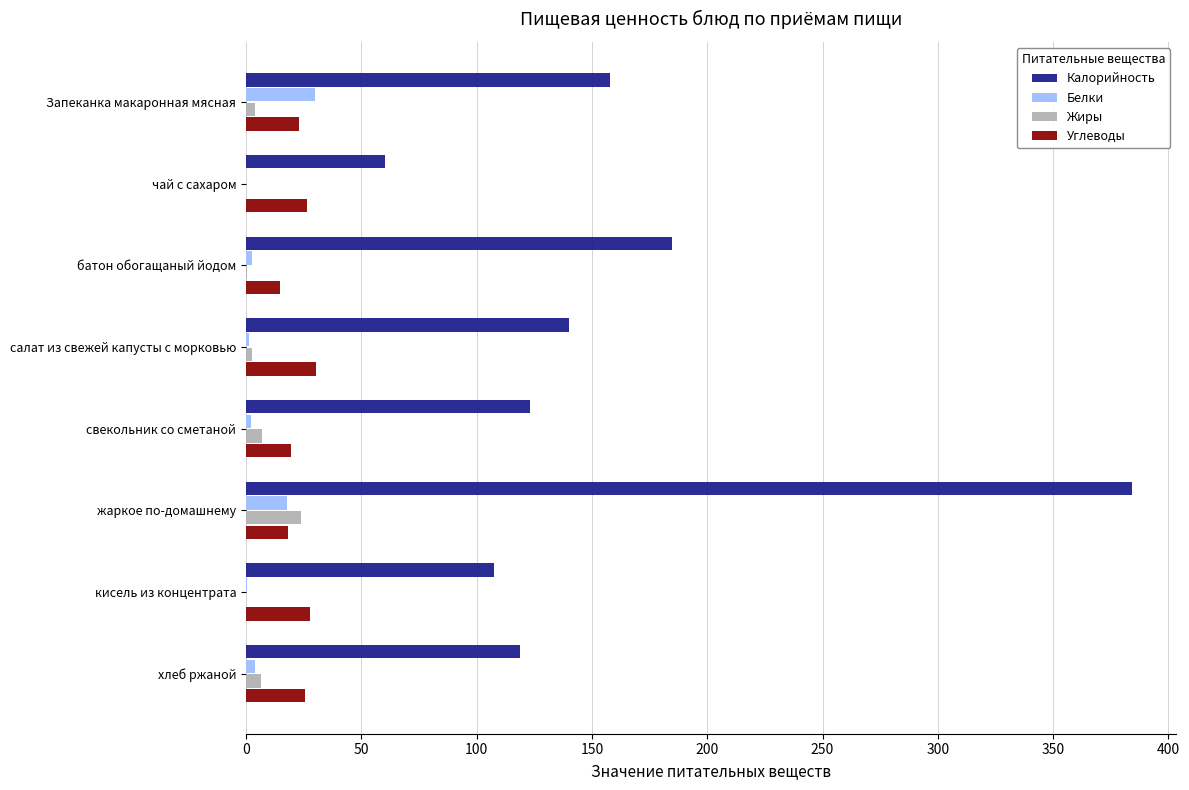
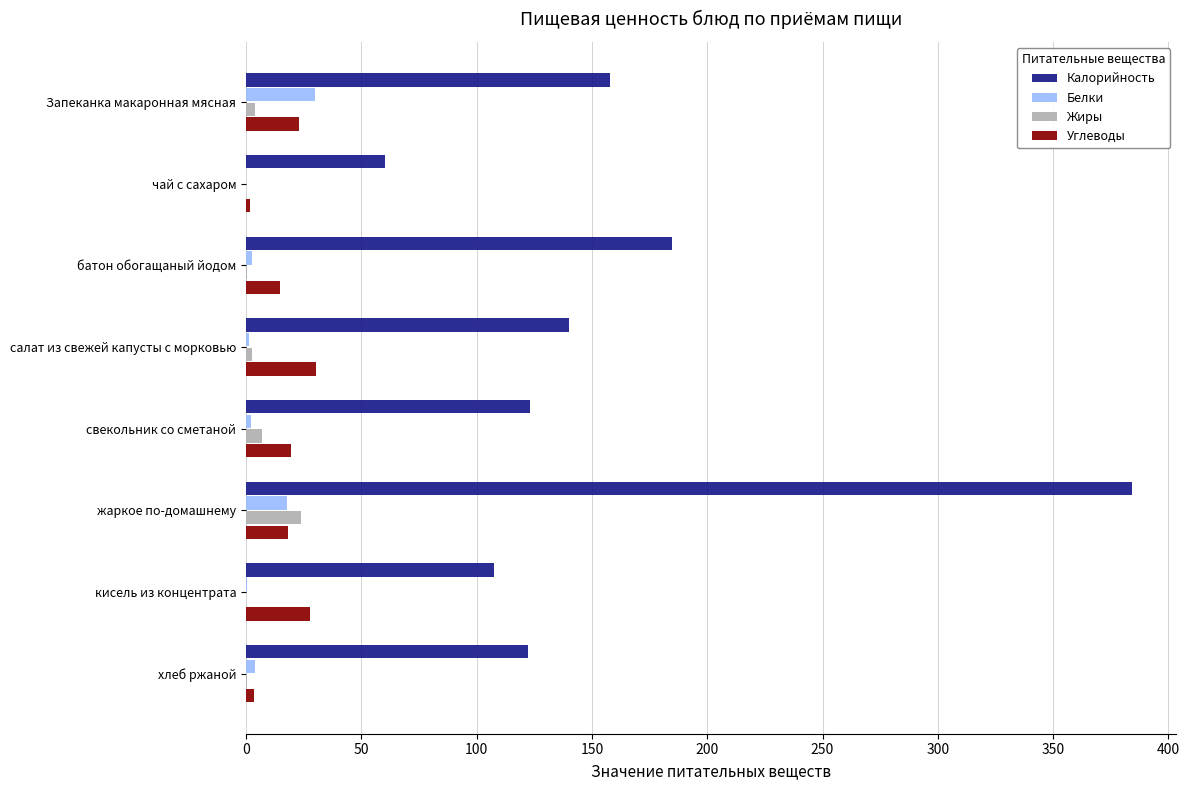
  {
    "Калорийность": {
      "Запеканка макаронная мясная": 158,
      "чай с сахаром": 60,
      "батон обогащаный йодом": 185,
      "салат из свежей капусты с морковью": 140,
      "свекольник со сметаной": 123,
      "жаркое по-домашнему": 384,
      "кисель из концентрата": 108,
-     "хлеб ржаной": 119
+     "хлеб ржаной": 122
    },
    "Белки": {
      "Запеканка макаронная мясная": 30,
      "батон обогащаный йодом": 2,
      "салат из свежей капусты с морковью": 1,
      "свекольник со сметаной": 2,
      "жаркое по-домашнему": 18,
      "хлеб ржаной": 4
    },
    "Жиры": {
      "Запеканка макаронная мясная": 4,
      "салат из свежей капусты с морковью": 3,
      "свекольник со сметаной": 7,
      "жаркое по-домашнему": 24,
      "кисель из концентрата": 0,
-     "хлеб ржаной": 7
+     "хлеб ржаной": 1
    },
    "Углеводы": {
      "Запеканка макаронная мясная": 23,
-     "чай с сахаром": 26,
+     "чай с сахаром": 2,
      "батон обогащаный йодом": 14,
      "салат из свежей капусты с морковью": 30,
      "свекольник со сметаной": 19,
      "жаркое по-домашнему": 18,
      "кисель из концентрата": 28,
-     "хлеб ржаной": 25
+     "хлеб ржаной": 3
    }
  }
